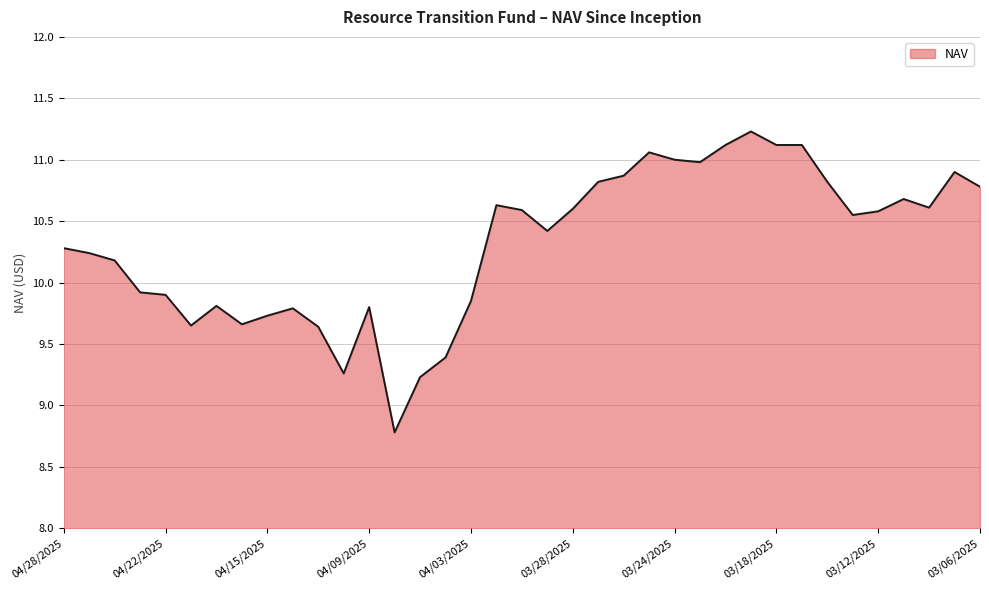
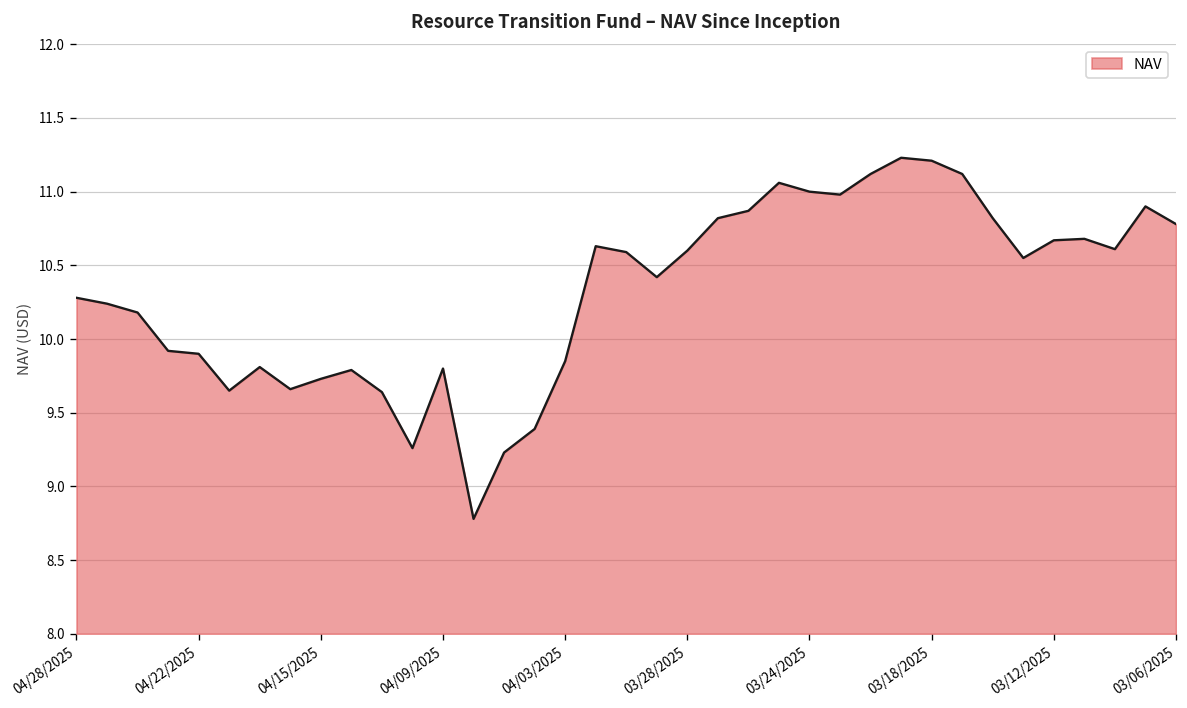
  {
    "04/28/2025": 10.28,
    "04/22/2025": 9.90,
    "04/15/2025": 9.73,
    "04/09/2025": 9.80,
    "04/03/2025": 9.85,
    "03/28/2025": 10.60,
    "03/24/2025": 11.00,
-   "03/18/2025": 11.12,
-   "03/12/2025": 10.58,
+   "03/18/2025": 11.21,
+   "03/12/2025": 10.67,
    "03/06/2025": 10.78
  }
